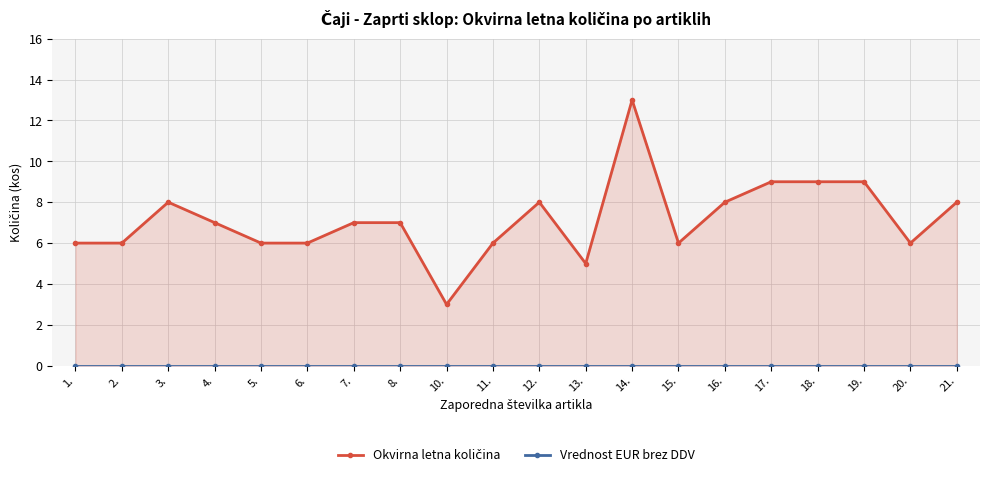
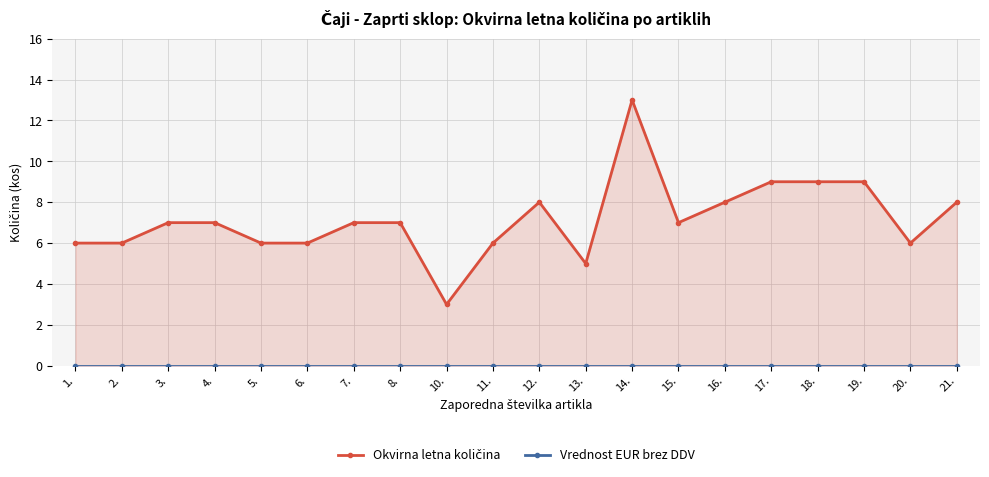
  {
    "Okvirna letna količina": {
      "1.": 6,
      "2.": 6,
-     "3.": 8,
+     "3.": 7,
      "4.": 7,
      "5.": 6,
      "6.": 6,
      "7.": 7,
      "8.": 7,
      "10.": 3,
      "11.": 6,
      "12.": 8,
      "13.": 5,
      "14.": 13,
-     "15.": 6,
+     "15.": 7,
      "16.": 8,
      "17.": 9,
      "18.": 9,
      "19.": 9,
      "20.": 6,
      "21.": 8
    },
    "Vrednost EUR brez DDV": {
      "1.": 0,
      "2.": 0,
      "3.": 0,
      "4.": 0,
      "5.": 0,
      "6.": 0,
      "7.": 0,
      "8.": 0,
      "10.": 0,
      "11.": 0,
      "12.": 0,
      "13.": 0,
      "14.": 0,
      "15.": 0,
      "16.": 0,
      "17.": 0,
      "18.": 0,
      "19.": 0,
      "20.": 0,
      "21.": 0
    }
  }
